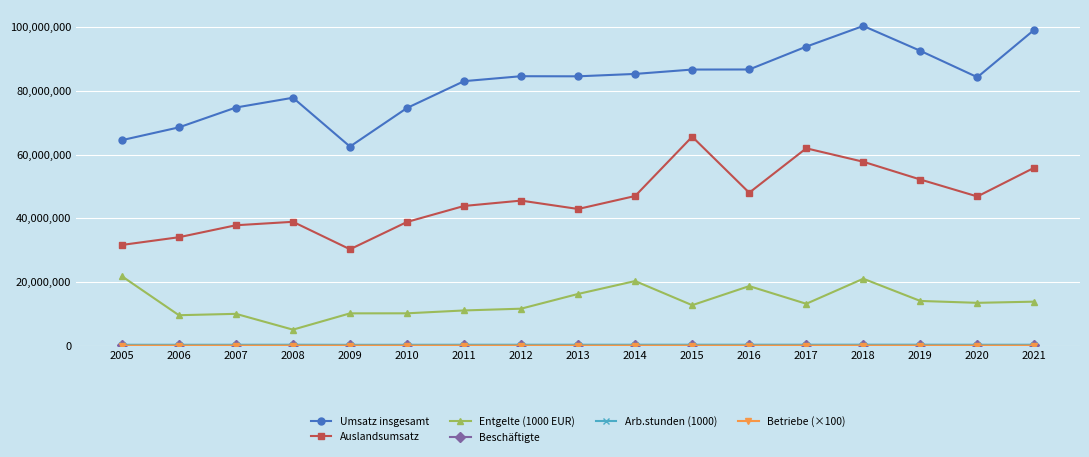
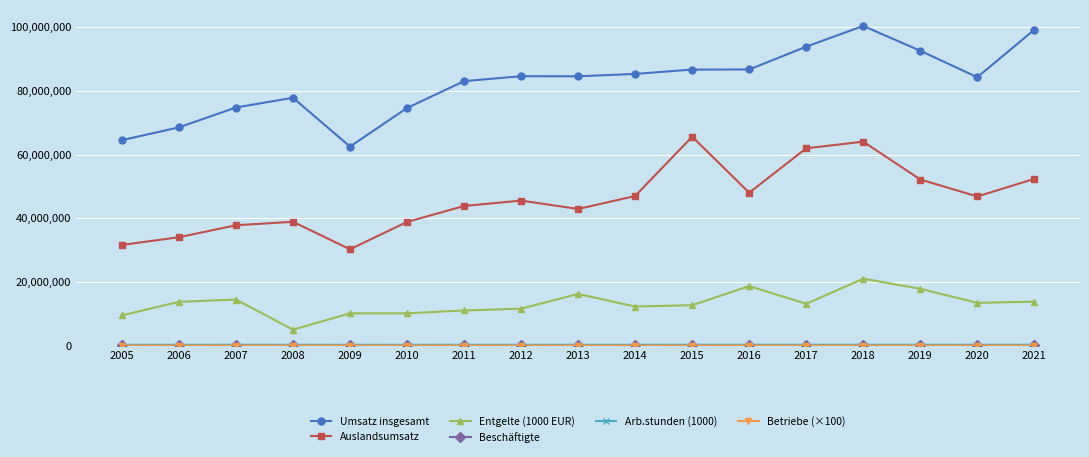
  {
    "Auslandsumsatz": {
      "2005": "32,000,000",
      "2006": "34,000,000",
      "2007": "38,000,000",
      "2008": "39,000,000",
      "2009": "30,000,000",
      "2010": "39,000,000",
      "2011": "44,000,000",
      "2012": "46,000,000",
      "2013": "43,000,000",
      "2014": "47,000,000",
      "2015": "66,000,000",
      "2016": "48,000,000",
      "2017": "62,000,000",
-     "2018": "58,000,000",
+     "2018": "64,000,000",
      "2019": "52,000,000",
      "2020": "47,000,000",
-     "2021": "56,000,000"
+     "2021": "52,000,000"
    },
    "Entgelte (1000 EUR)": {
-     "2005": "22,000,000",
-     "2006": "10,000,000",
-     "2007": "10,000,000",
+     "2005": "10,000,000",
+     "2006": "14,000,000",
+     "2007": "15,000,000",
      "2008": "5,000,000",
      "2009": "10,000,000",
      "2010": "10,000,000",
      "2011": "11,000,000",
      "2012": "12,000,000",
      "2013": "16,000,000",
-     "2014": "20,000,000",
+     "2014": "12,000,000",
      "2015": "13,000,000",
      "2016": "19,000,000",
      "2017": "13,000,000",
      "2018": "21,000,000",
-     "2019": "14,000,000",
+     "2019": "18,000,000",
      "2020": "14,000,000",
      "2021": "14,000,000"
    }
  }
